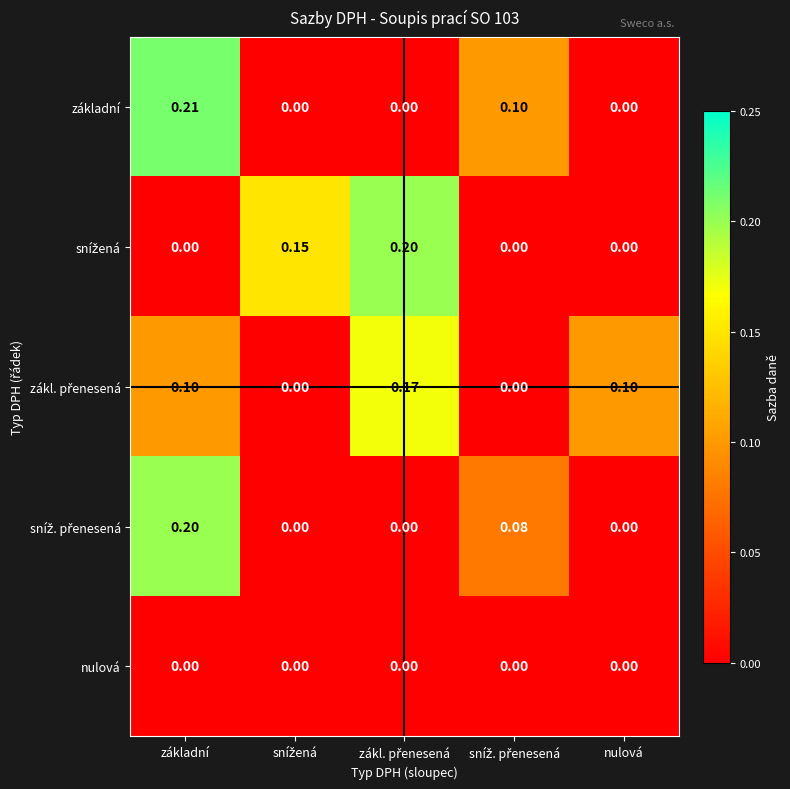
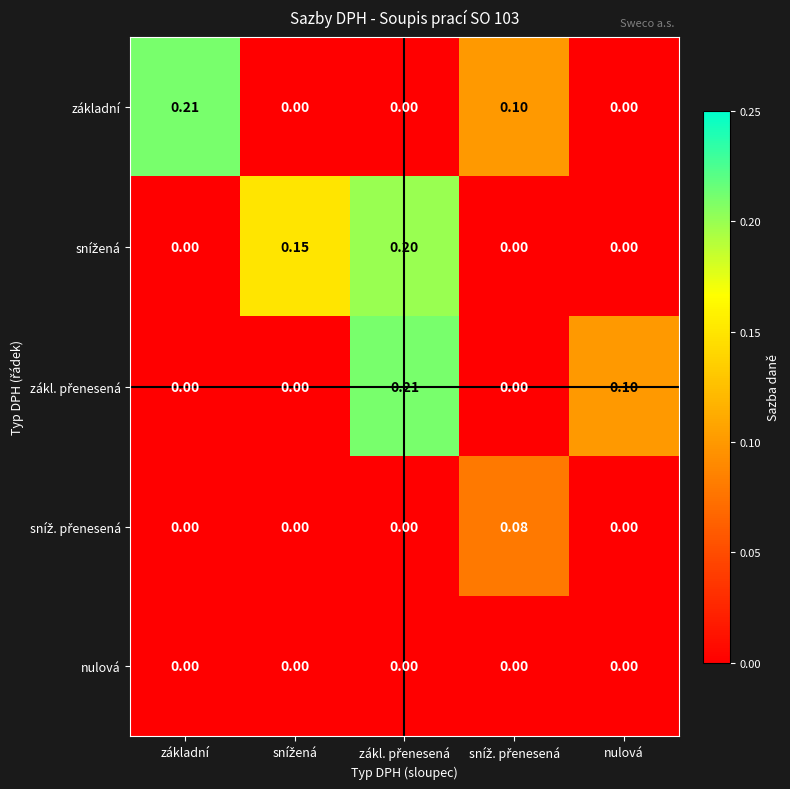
  {
    "základní": {
      "základní": 0.21,
      "snížená": 0.00,
      "zákl. přenesená": 0.00,
      "sníž. přenesená": 0.10,
      "nulová": 0.00
    },
    "snížená": {
      "základní": 0.00,
      "snížená": 0.15,
      "zákl. přenesená": 0.20,
      "sníž. přenesená": 0.00,
      "nulová": 0.00
    },
    "zákl. přenesená": {
-     "základní": 0.10,
+     "základní": 0.00,
      "snížená": 0.00,
-     "zákl. přenesená": 0.17,
+     "zákl. přenesená": 0.21,
      "sníž. přenesená": 0.00,
      "nulová": 0.10
    },
    "sníž. přenesená": {
-     "základní": 0.20,
+     "základní": 0.00,
      "snížená": 0.00,
      "zákl. přenesená": 0.00,
      "sníž. přenesená": 0.08,
      "nulová": 0.00
    },
    "nulová": {
      "základní": 0.00,
      "snížená": 0.00,
      "zákl. přenesená": 0.00,
      "sníž. přenesená": 0.00,
      "nulová": 0.00
    }
  }
